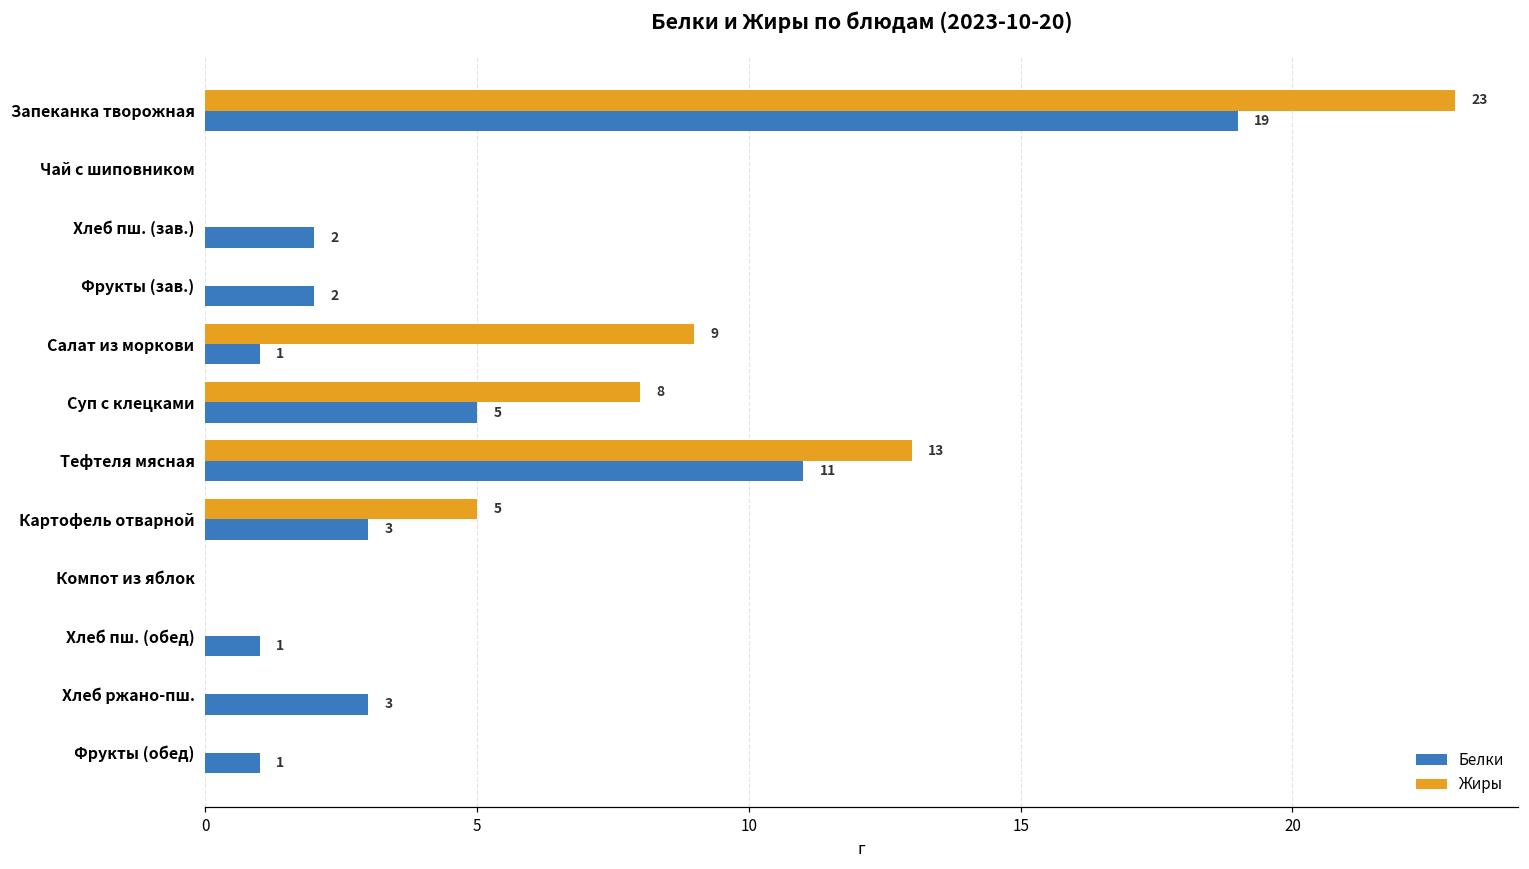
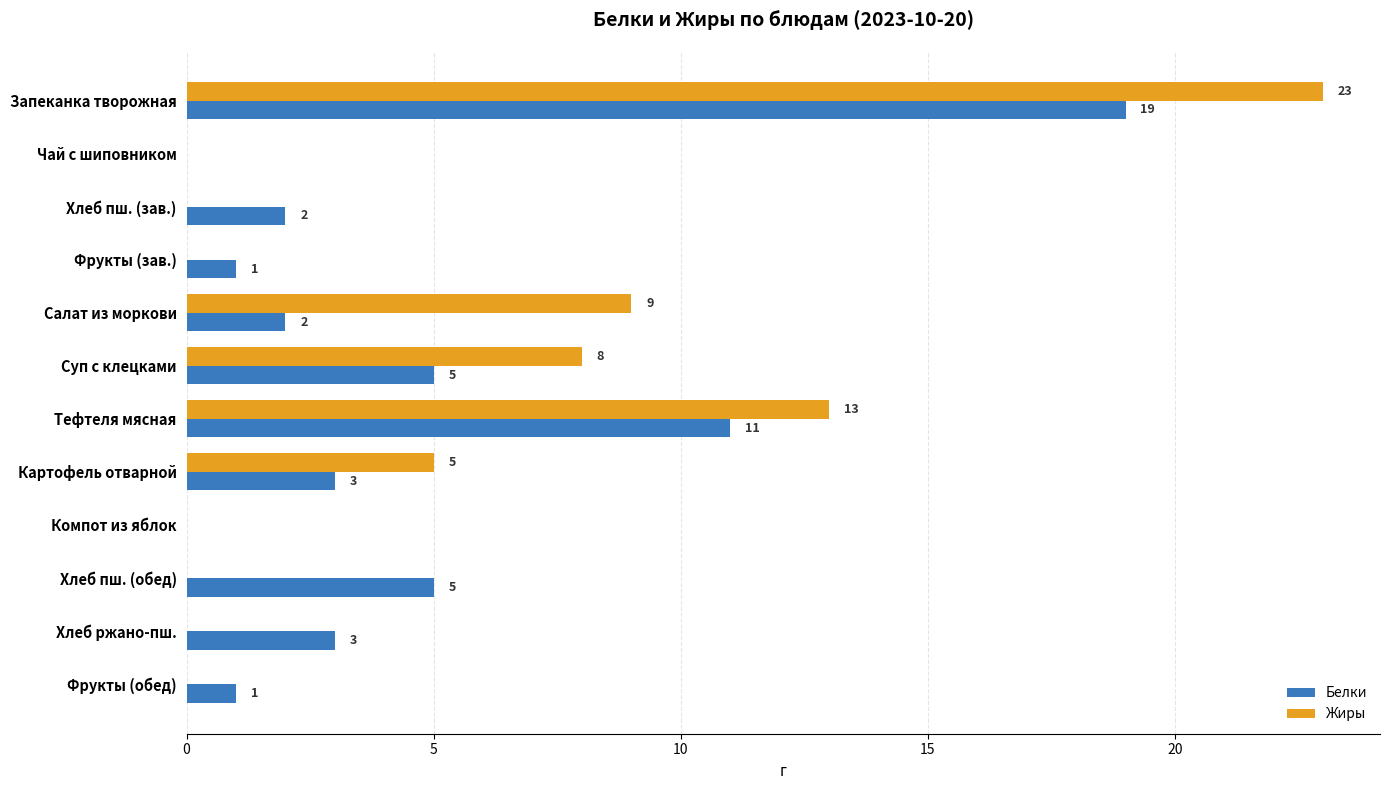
  {
    "Белки": {
      "Запеканка творожная": 19,
      "Хлеб пш. (зав.)": 2,
-     "Фрукты (зав.)": 2,
-     "Салат из моркови": 1,
+     "Фрукты (зав.)": 1,
+     "Салат из моркови": 2,
      "Суп с клецками": 5,
      "Тефтеля мясная": 11,
      "Картофель отварной": 3,
-     "Хлеб пш. (обед)": 1,
+     "Хлеб пш. (обед)": 5,
      "Хлеб ржано-пш.": 3,
      "Фрукты (обед)": 1
    },
    "Жиры": {
      "Запеканка творожная": 23,
      "Салат из моркови": 9,
      "Суп с клецками": 8,
      "Тефтеля мясная": 13,
      "Картофель отварной": 5
    }
  }
